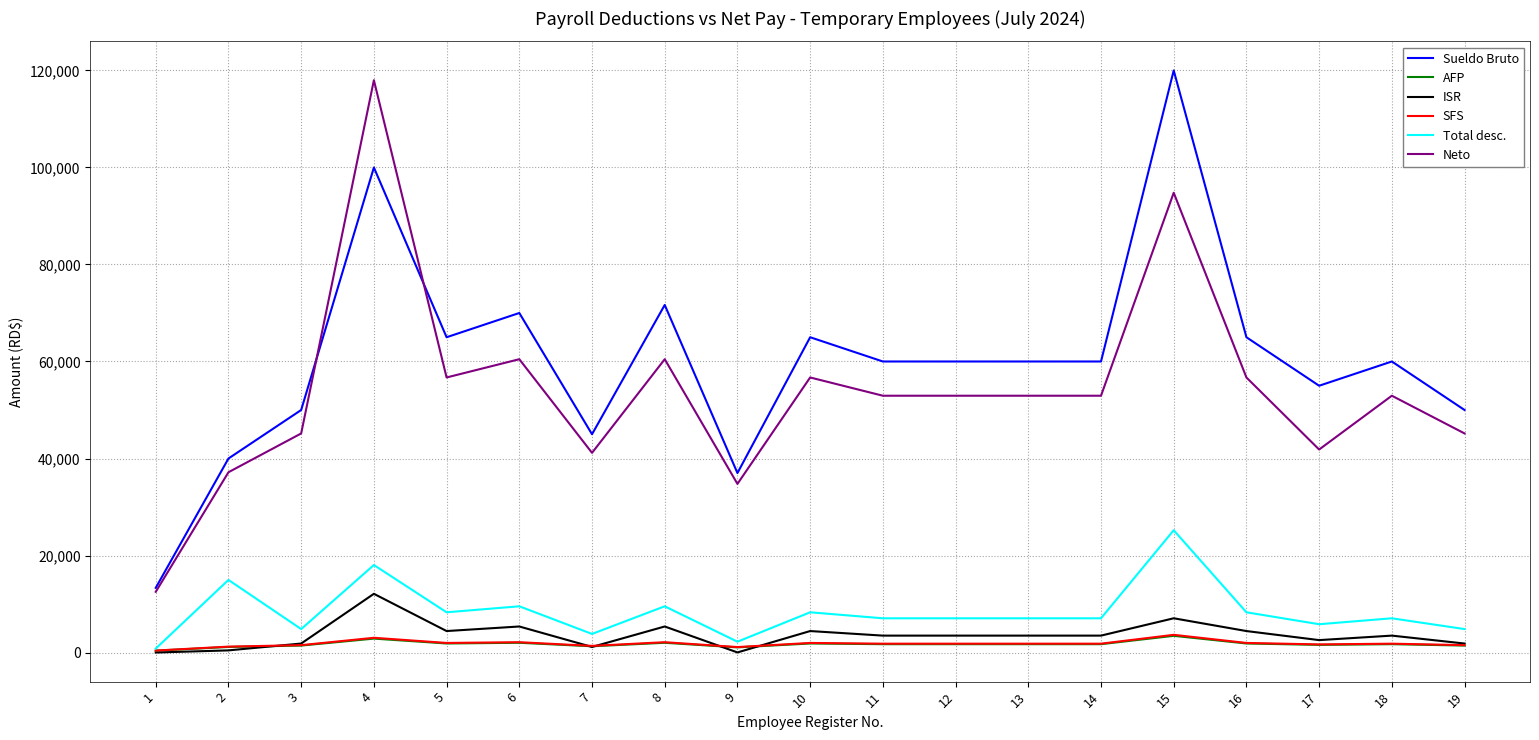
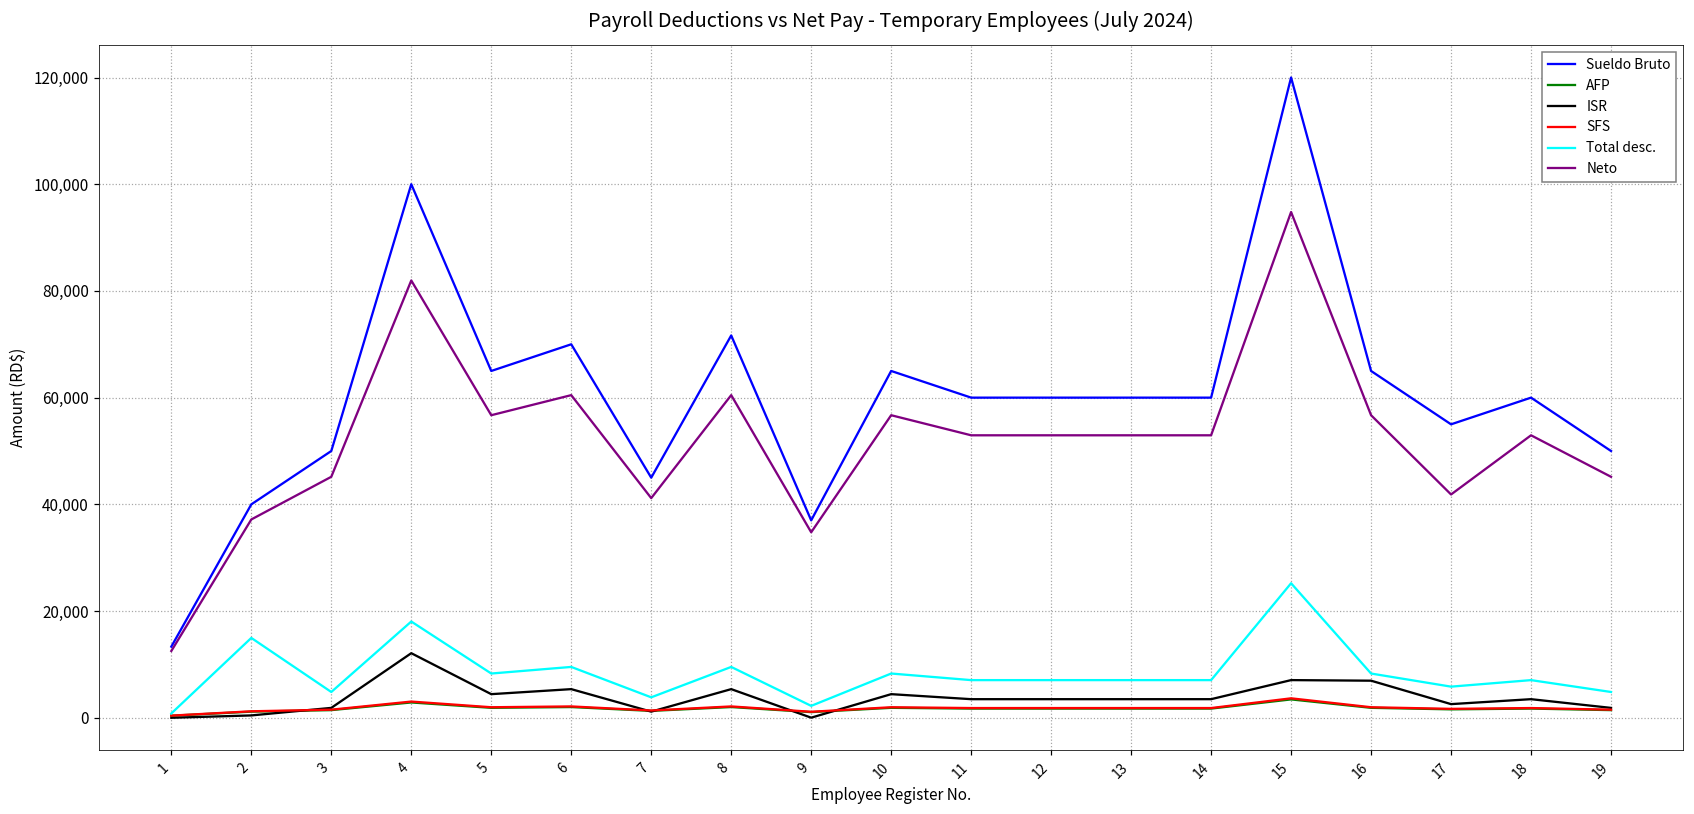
  {
    "Sueldo Bruto": {
      "1": "13,000",
      "2": "40,000",
      "3": "50,000",
      "4": "100,000",
      "5": "65,000",
      "6": "70,000",
      "7": "45,000",
      "8": "72,000",
      "9": "37,000",
      "10": "65,000",
      "11": "60,000",
      "12": "60,000",
      "13": "60,000",
      "14": "60,000",
      "15": "120,000",
      "16": "65,000",
      "17": "55,000",
      "18": "60,000",
      "19": "50,000"
    },
    "ISR": {
      "2": "0",
      "4": "12,000",
      "5": "4,000",
      "6": "5,000",
      "8": "5,000",
      "9": "0",
      "10": "4,000",
      "11": "3,000",
      "12": "3,000",
      "13": "3,000",
      "14": "3,000",
      "15": "7,000",
-     "16": "4,000",
+     "16": "7,000",
      "17": "3,000",
      "18": "3,000"
    },
    "Total desc.": {
      "2": "15,000",
      "3": "5,000",
      "4": "18,000",
      "5": "8,000",
      "6": "10,000",
      "7": "4,000",
      "8": "10,000",
      "9": "2,000",
      "10": "8,000",
      "11": "7,000",
      "12": "7,000",
      "13": "7,000",
      "14": "7,000",
      "15": "25,000",
      "16": "8,000",
      "17": "6,000",
      "18": "7,000",
      "19": "5,000"
    },
    "Neto": {
      "1": "13,000",
      "2": "37,000",
      "3": "45,000",
-     "4": "118,000",
+     "4": "82,000",
      "5": "57,000",
      "6": "60,000",
      "7": "41,000",
      "8": "60,000",
      "9": "35,000",
      "10": "57,000",
      "11": "53,000",
      "12": "53,000",
      "13": "53,000",
      "14": "53,000",
      "15": "95,000",
      "16": "57,000",
      "17": "42,000",
      "18": "53,000",
      "19": "45,000"
    }
  }
